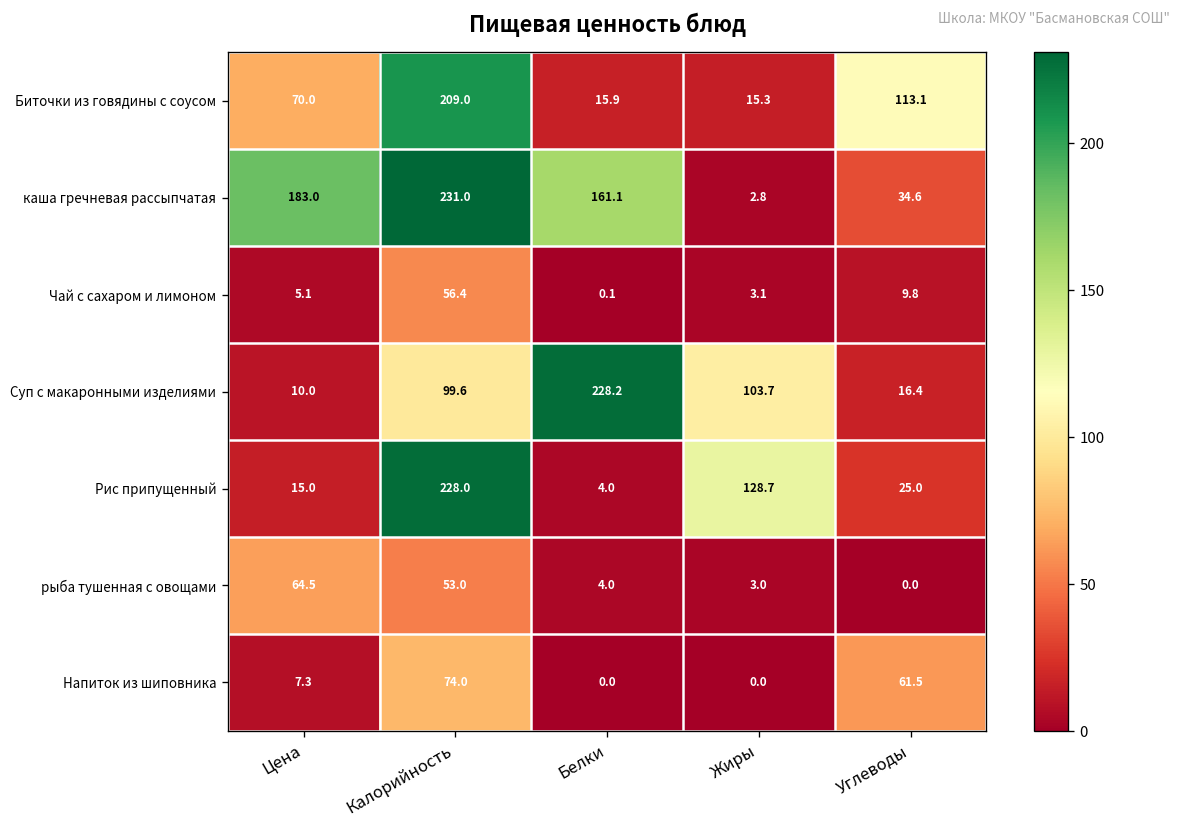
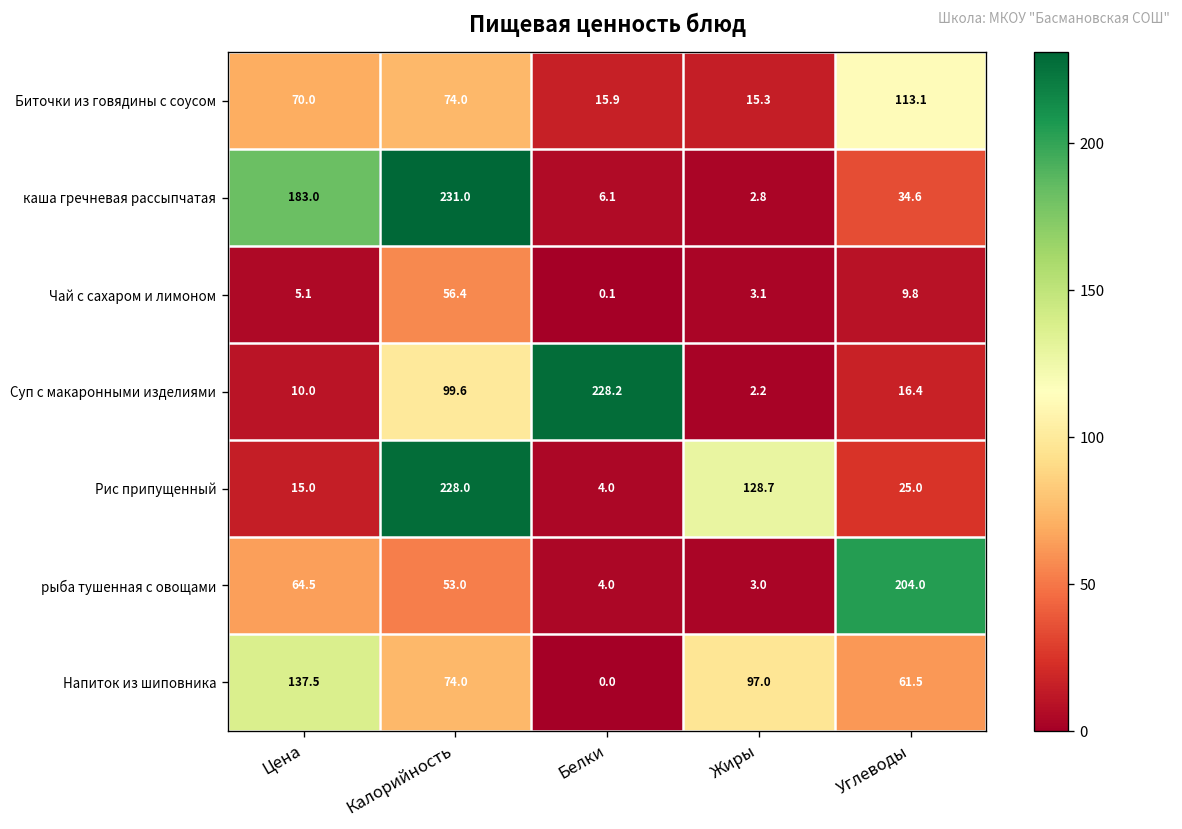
  {
    "Биточки из говядины с соусом": {
      "Цена": 70.0,
-     "Калорийность": 209.0,
+     "Калорийность": 74.0,
      "Белки": 15.9,
      "Жиры": 15.3,
      "Углеводы": 113.1
    },
    "каша гречневая рассыпчатая": {
      "Цена": 183.0,
      "Калорийность": 231.0,
-     "Белки": 161.1,
+     "Белки": 6.1,
      "Жиры": 2.8,
      "Углеводы": 34.6
    },
    "Чай с сахаром и лимоном": {
      "Цена": 5.1,
      "Калорийность": 56.4,
      "Белки": 0.1,
      "Жиры": 3.1,
      "Углеводы": 9.8
    },
    "Суп с макаронными изделиями": {
      "Цена": 10.0,
      "Калорийность": 99.6,
      "Белки": 228.2,
-     "Жиры": 103.7,
+     "Жиры": 2.2,
      "Углеводы": 16.4
    },
    "Рис припущенный": {
      "Цена": 15.0,
      "Калорийность": 228.0,
      "Белки": 4.0,
      "Жиры": 128.7,
      "Углеводы": 25.0
    },
    "рыба тушенная с овощами": {
      "Цена": 64.5,
      "Калорийность": 53.0,
      "Белки": 4.0,
      "Жиры": 3.0,
-     "Углеводы": 0.0
+     "Углеводы": 204.0
    },
    "Напиток из шиповника": {
-     "Цена": 7.3,
+     "Цена": 137.5,
      "Калорийность": 74.0,
      "Белки": 0.0,
-     "Жиры": 0.0,
+     "Жиры": 97.0,
      "Углеводы": 61.5
    }
  }
